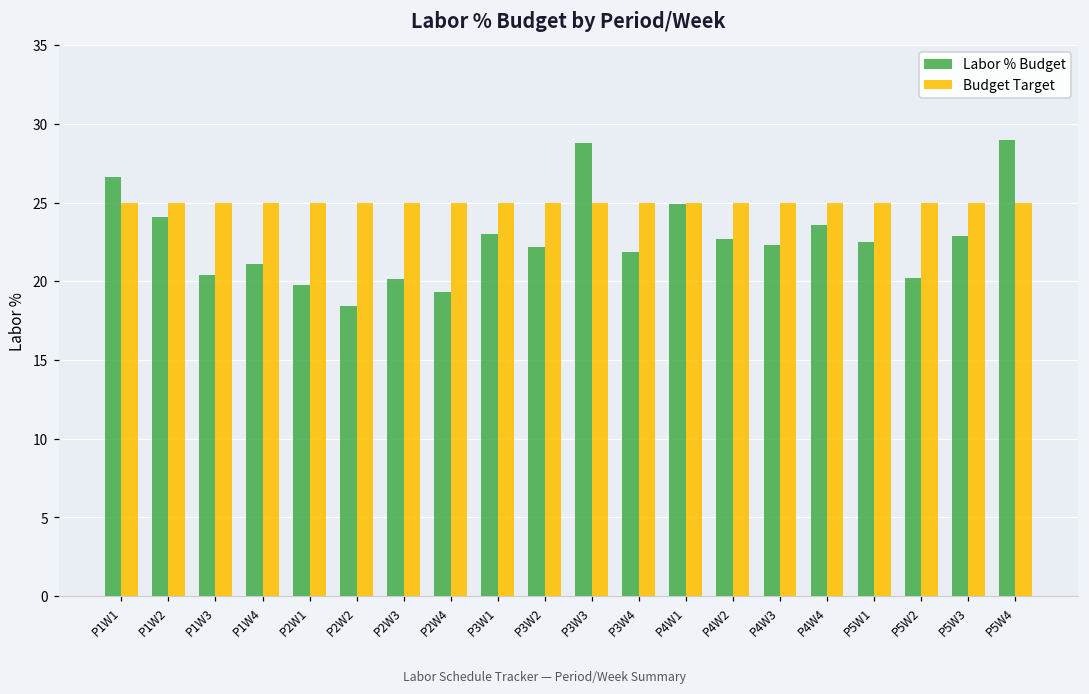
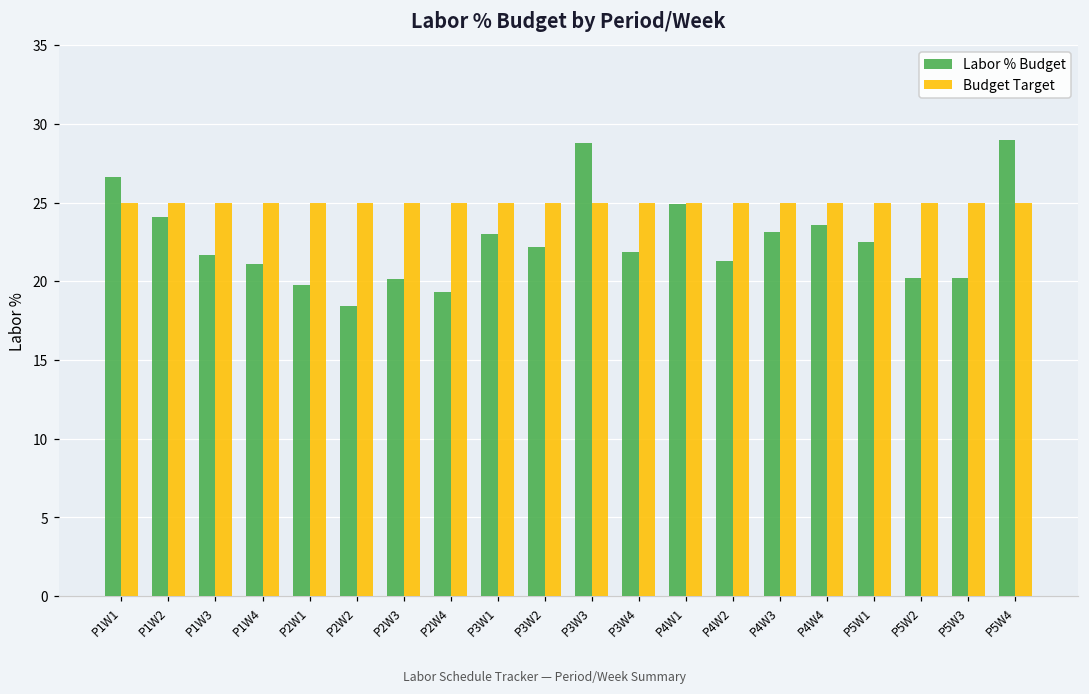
  {
    "Labor % Budget": {
      "P1W1": 26.6,
      "P1W2": 24.1,
-     "P1W3": 20.4,
+     "P1W3": 21.7,
      "P1W4": 21.1,
      "P2W1": 19.8,
      "P2W2": 18.5,
      "P2W3": 20.2,
      "P2W4": 19.3,
      "P3W1": 23.0,
      "P3W2": 22.2,
      "P3W3": 28.8,
      "P3W4": 21.9,
      "P4W1": 24.9,
-     "P4W2": 22.7,
-     "P4W3": 22.3,
+     "P4W2": 21.3,
+     "P4W3": 23.1,
      "P4W4": 23.6,
      "P5W1": 22.5,
      "P5W2": 20.2,
-     "P5W3": 22.9,
+     "P5W3": 20.2,
      "P5W4": 29.0
    },
    "Budget Target": {
      "P1W1": 25.0,
      "P1W2": 25.0,
      "P1W3": 25.0,
      "P1W4": 25.0,
      "P2W1": 25.0,
      "P2W2": 25.0,
      "P2W3": 25.0,
      "P2W4": 25.0,
      "P3W1": 25.0,
      "P3W2": 25.0,
      "P3W3": 25.0,
      "P3W4": 25.0,
      "P4W1": 25.0,
      "P4W2": 25.0,
      "P4W3": 25.0,
      "P4W4": 25.0,
      "P5W1": 25.0,
      "P5W2": 25.0,
      "P5W3": 25.0,
      "P5W4": 25.0
    }
  }
